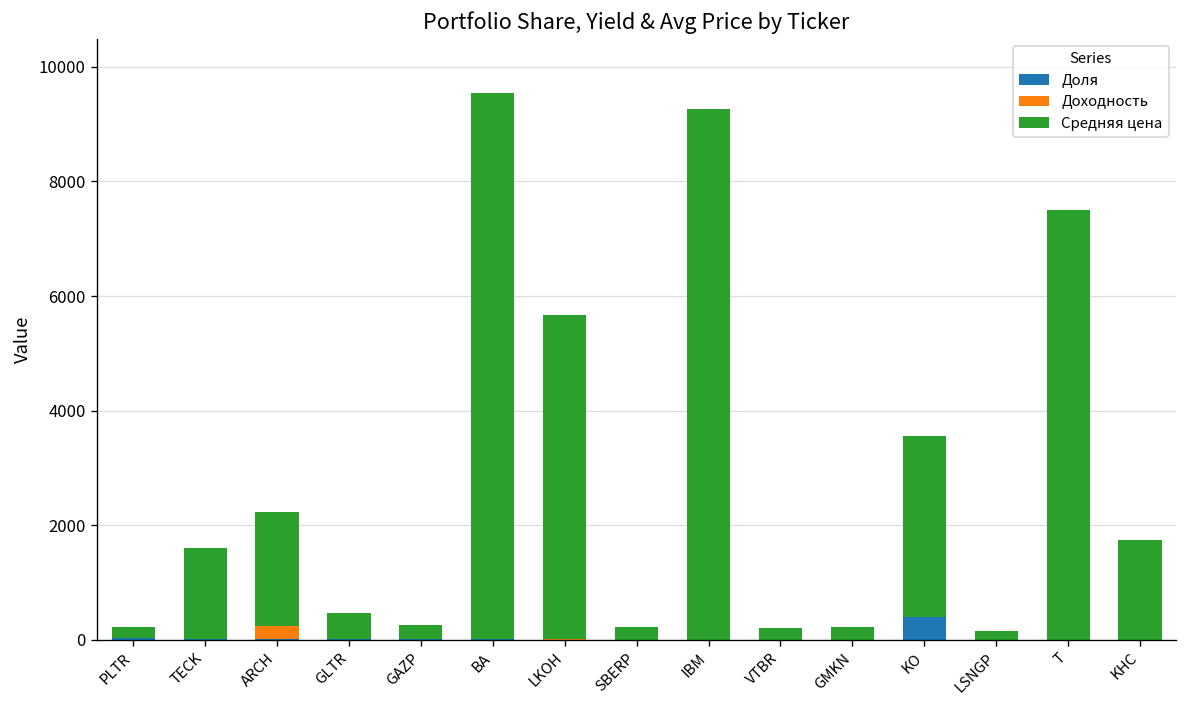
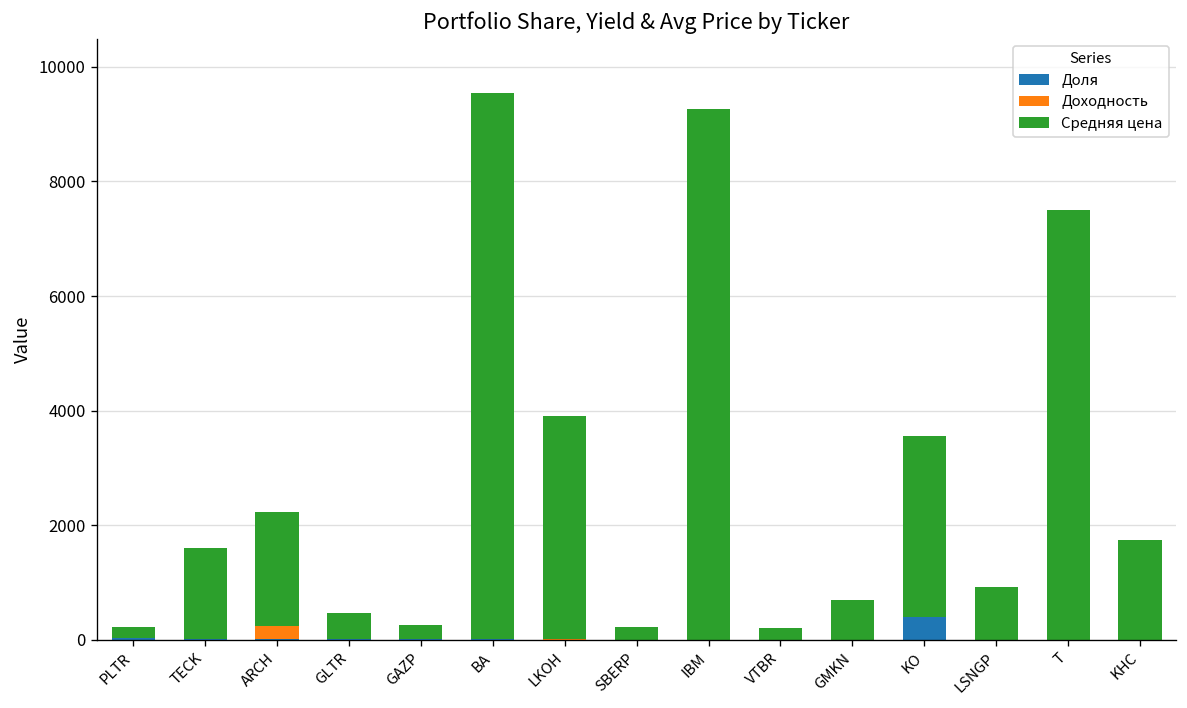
  {
    "Доля": {
      "KO": 400
    },
    "Доходность": {
      "ARCH": 200
    },
    "Средняя цена": {
      "PLTR": 200,
      "TECK": 1600,
      "ARCH": 2000,
      "GLTR": 500,
      "GAZP": 200,
      "BA": 9500,
-     "LKOH": 5700,
+     "LKOH": 3900,
      "SBERP": 200,
      "IBM": 9300,
      "VTBR": 200,
-     "GMKN": 200,
+     "GMKN": 700,
      "KO": 3200,
-     "LSNGP": 200,
+     "LSNGP": 900,
      "T": 7500,
      "KHC": 1700
    }
  }
